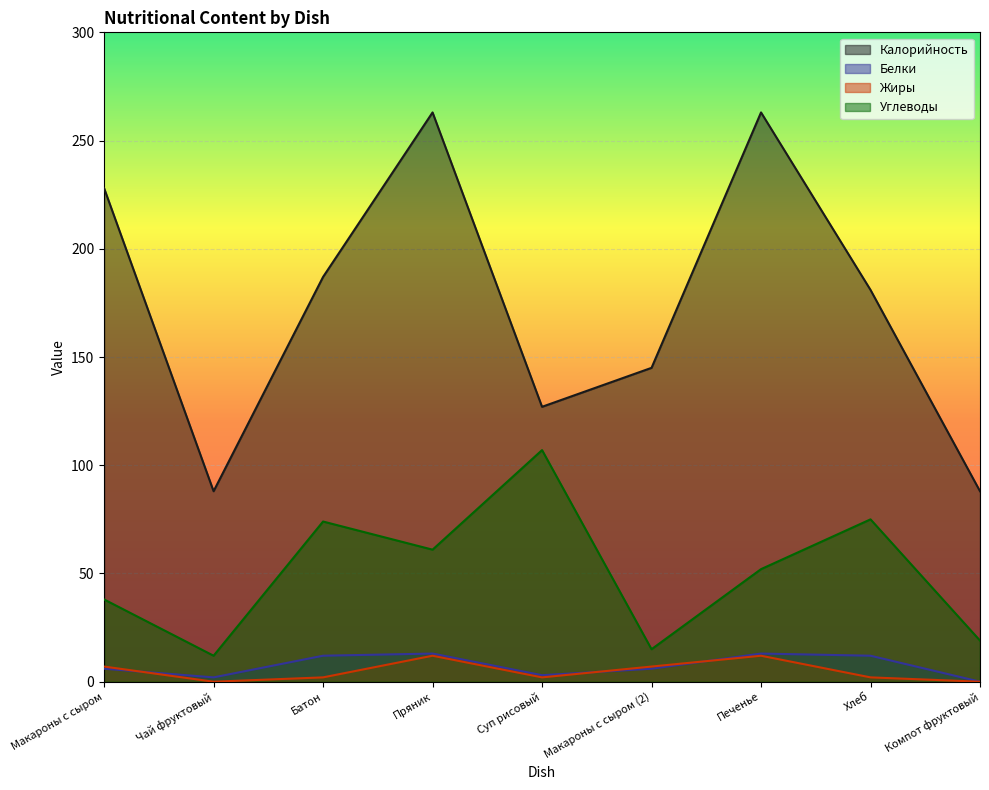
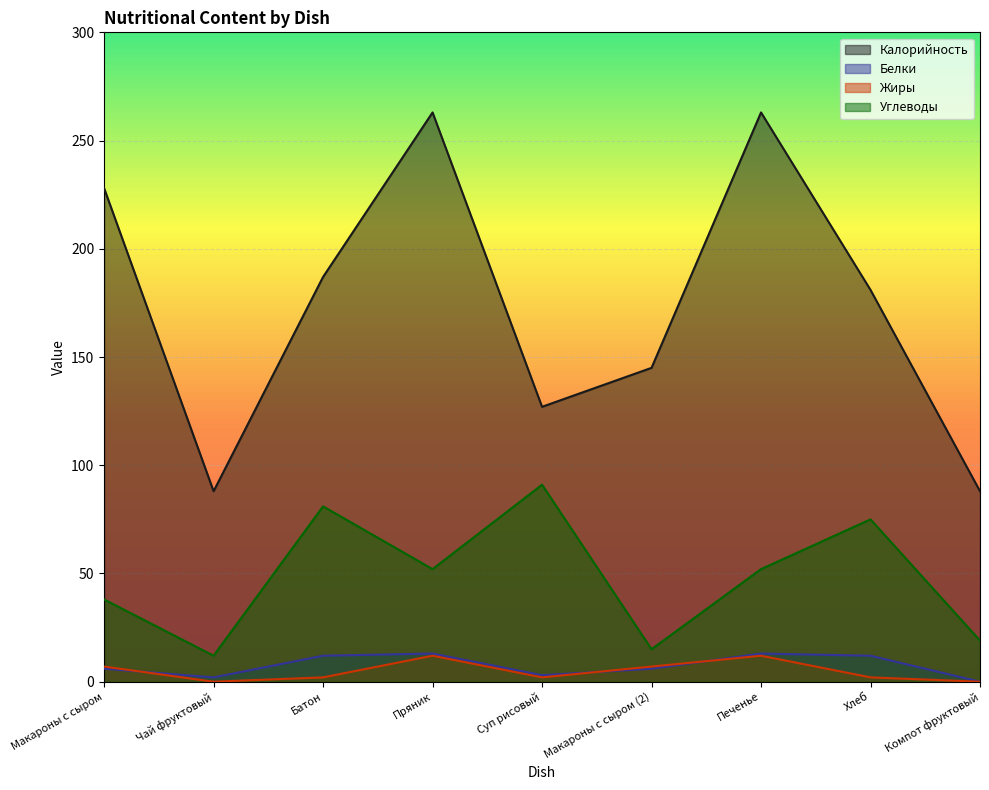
  {
    "Калорийность": {
      "Макароны с сыром": 228,
      "Чай фруктовый": 88,
      "Батон": 187,
      "Пряник": 263,
      "Суп рисовый": 127,
      "Макароны с сыром (2)": 145,
      "Печенье": 263,
      "Хлеб": 181,
      "Компот фруктовый": 88
    },
    "Белки": {
      "Чай фруктовый": 2,
      "Батон": 12,
      "Хлеб": 12
    },
    "Жиры": {
      "Чай фруктовый": 0,
      "Батон": 2,
      "Хлеб": 2
    },
    "Углеводы": {
      "Макароны с сыром": 38,
      "Чай фруктовый": 12,
-     "Батон": 74,
-     "Пряник": 61,
-     "Суп рисовый": 107,
+     "Батон": 81,
+     "Пряник": 52,
+     "Суп рисовый": 91,
      "Макароны с сыром (2)": 15,
      "Печенье": 52,
      "Хлеб": 75,
      "Компот фруктовый": 19
    }
  }
